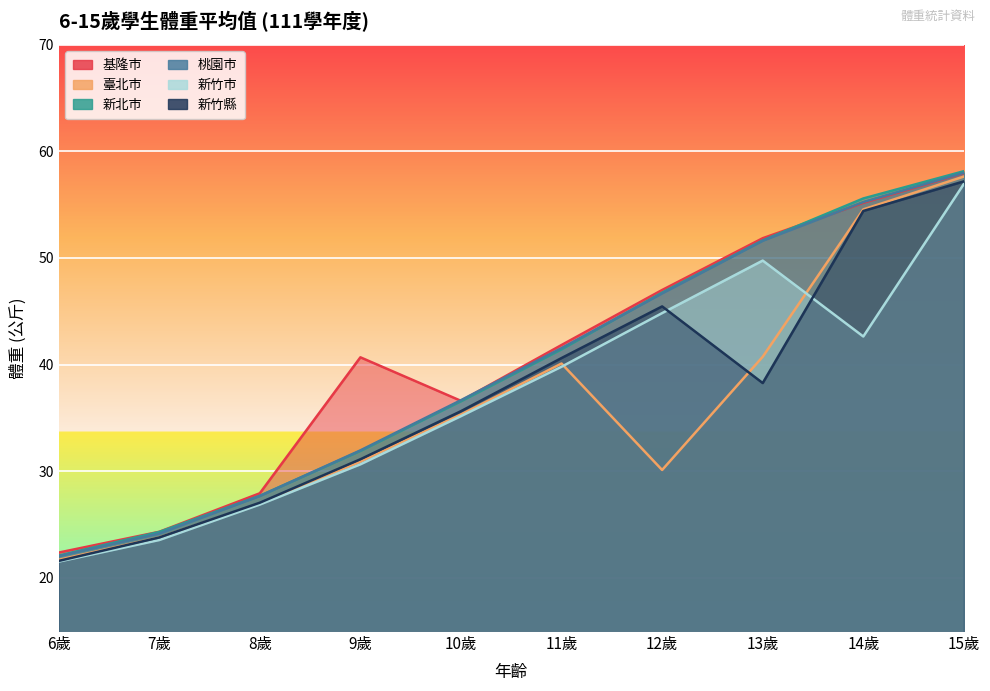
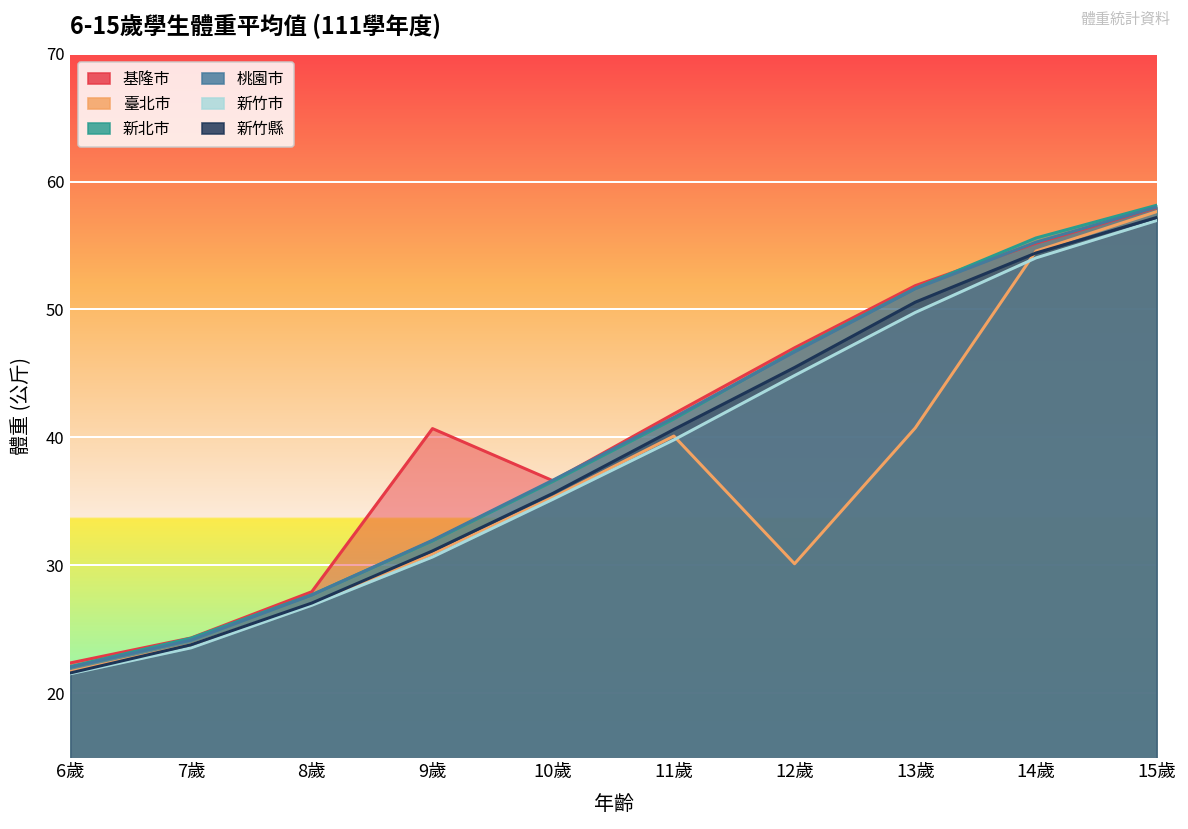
  {
    "基隆市": {
      "6歲": 22.4,
      "9歲": 40.7,
      "11歲": 41.8,
      "12歲": 47.0
    },
    "臺北市": {
      "11歲": 40.1,
      "12歲": 30.1,
      "13歲": 40.7,
      "15歲": 57.6
    },
    "新竹市": {
      "11歲": 39.8,
      "12歲": 44.8,
      "13歲": 49.8,
-     "14歲": 42.6
+     "14歲": 54.0
    },
    "新竹縣": {
      "10歲": 35.6,
      "11歲": 40.6,
      "12歲": 45.5,
-     "13歲": 38.3
+     "13歲": 50.6
    }
  }
